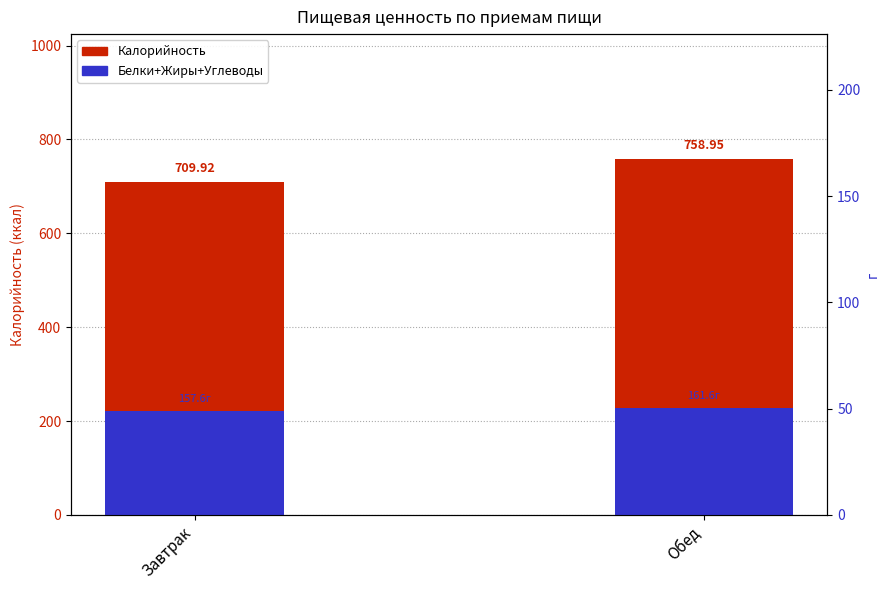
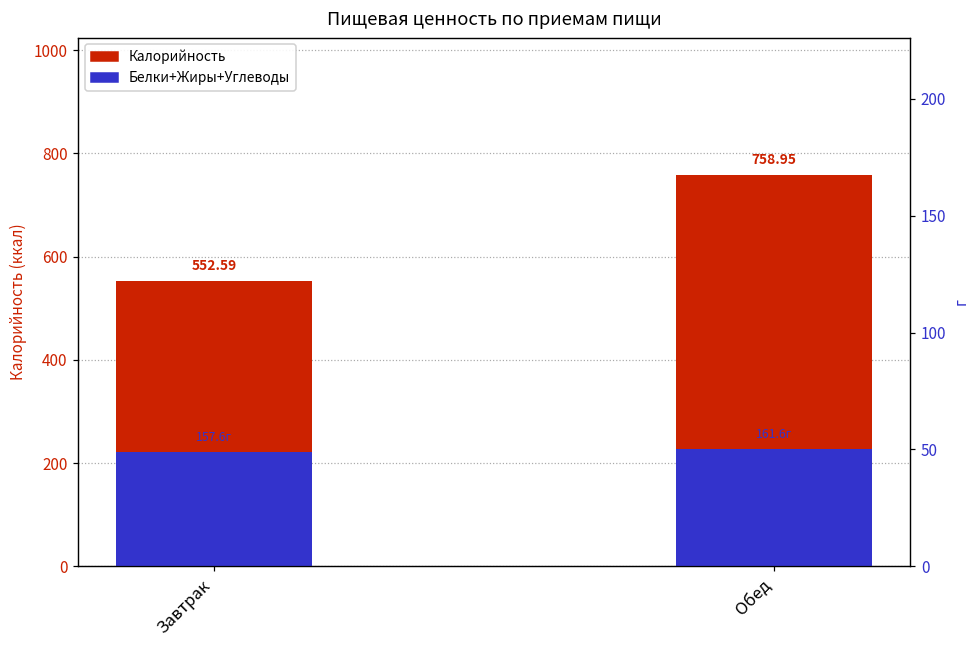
  {
    "Калорийность": {
-     "Завтрак": 709.92,
+     "Завтрак": 552.59,
      "Обед": 758.95
    }
  }
